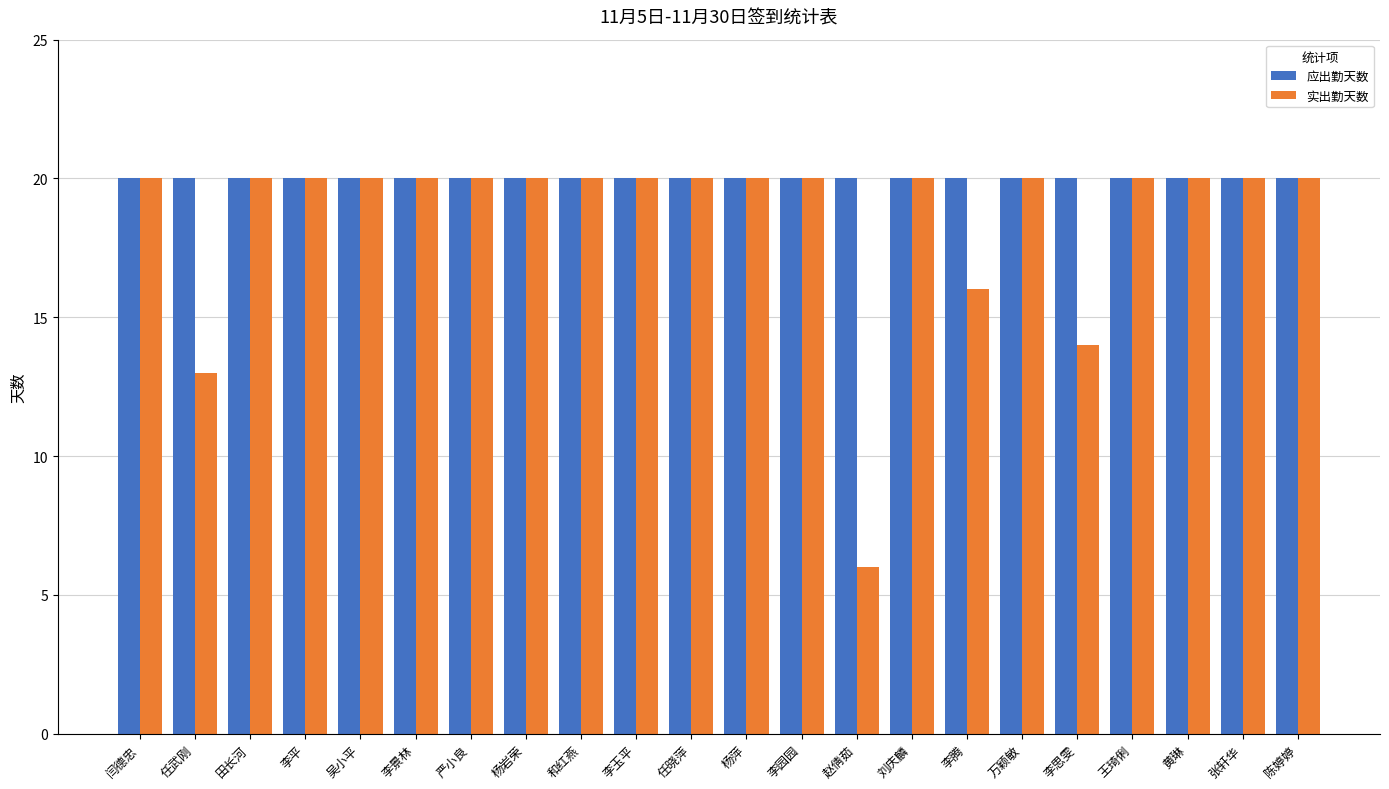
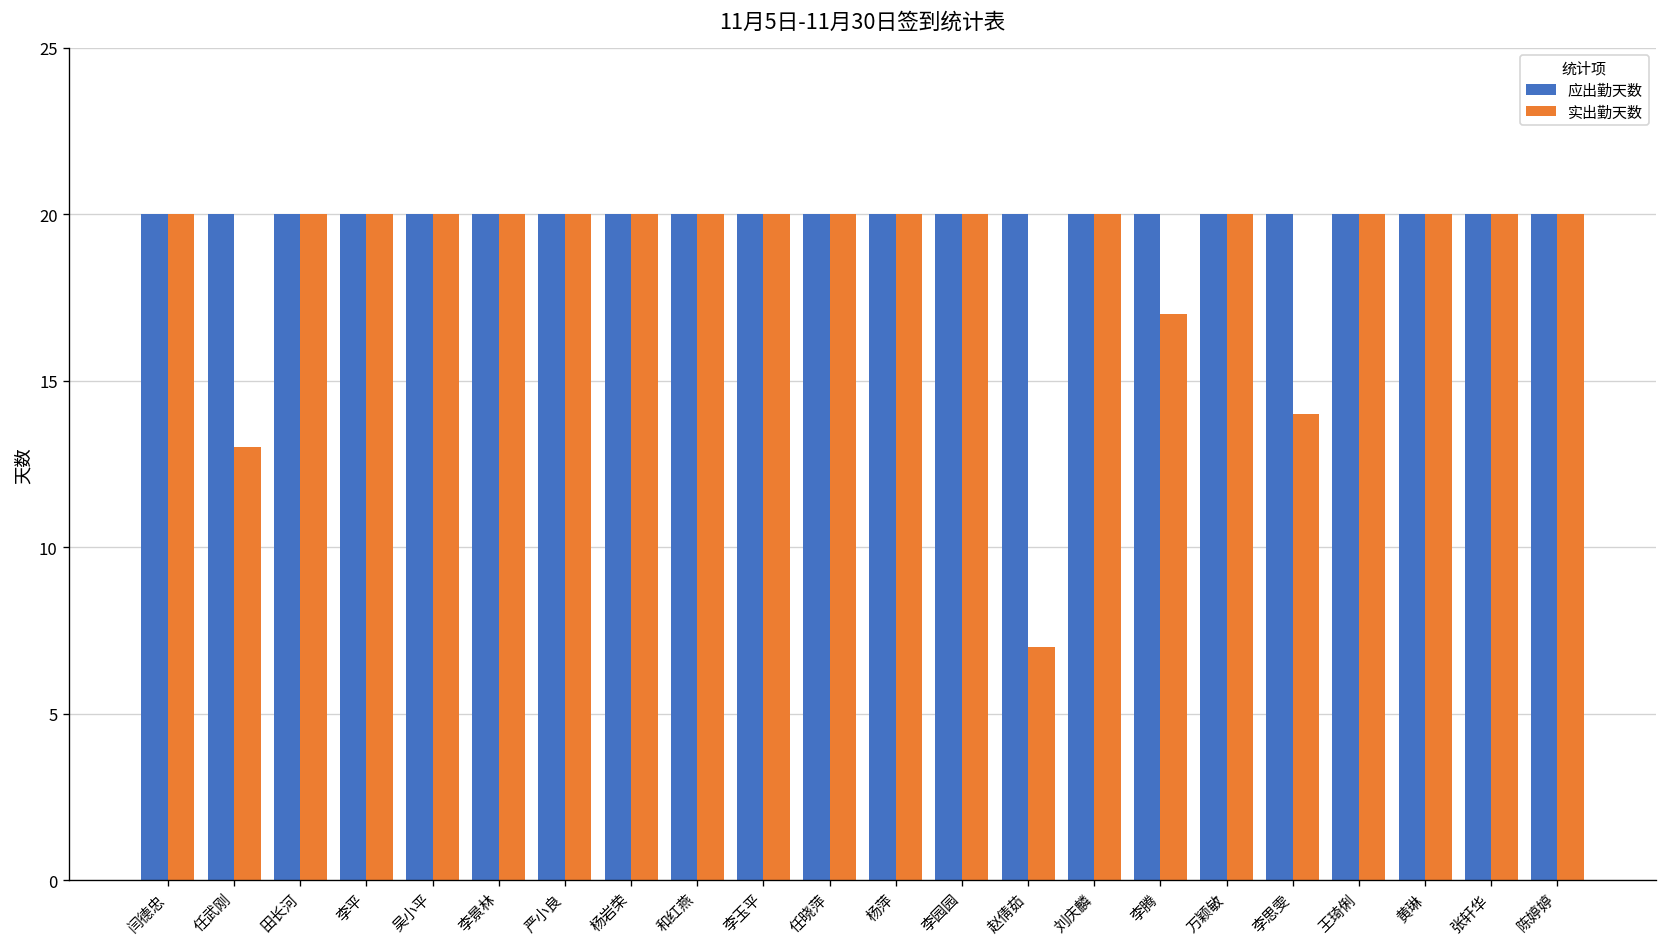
  {
    "应出勤天数": {
      "闫德忠": 20,
      "任武刚": 20,
      "田长河": 20,
      "李平": 20,
      "吴小平": 20,
      "李景林": 20,
      "严小良": 20,
      "杨岩荣": 20,
      "和红燕": 20,
      "李玉平": 20,
      "任晓萍": 20,
      "杨萍": 20,
      "李园园": 20,
      "赵倩茹": 20,
      "刘庆麟": 20,
      "李腾": 20,
      "万颖敏": 20,
      "李思雯": 20,
      "王琦俐": 20,
      "黄琳": 20,
      "张轩华": 20,
      "陈婷婷": 20
    },
    "实出勤天数": {
      "闫德忠": 20,
      "任武刚": 13,
      "田长河": 20,
      "李平": 20,
      "吴小平": 20,
      "李景林": 20,
      "严小良": 20,
      "杨岩荣": 20,
      "和红燕": 20,
      "李玉平": 20,
      "任晓萍": 20,
      "杨萍": 20,
      "李园园": 20,
-     "赵倩茹": 6,
+     "赵倩茹": 7,
      "刘庆麟": 20,
-     "李腾": 16,
+     "李腾": 17,
      "万颖敏": 20,
      "李思雯": 14,
      "王琦俐": 20,
      "黄琳": 20,
      "张轩华": 20,
      "陈婷婷": 20
    }
  }
